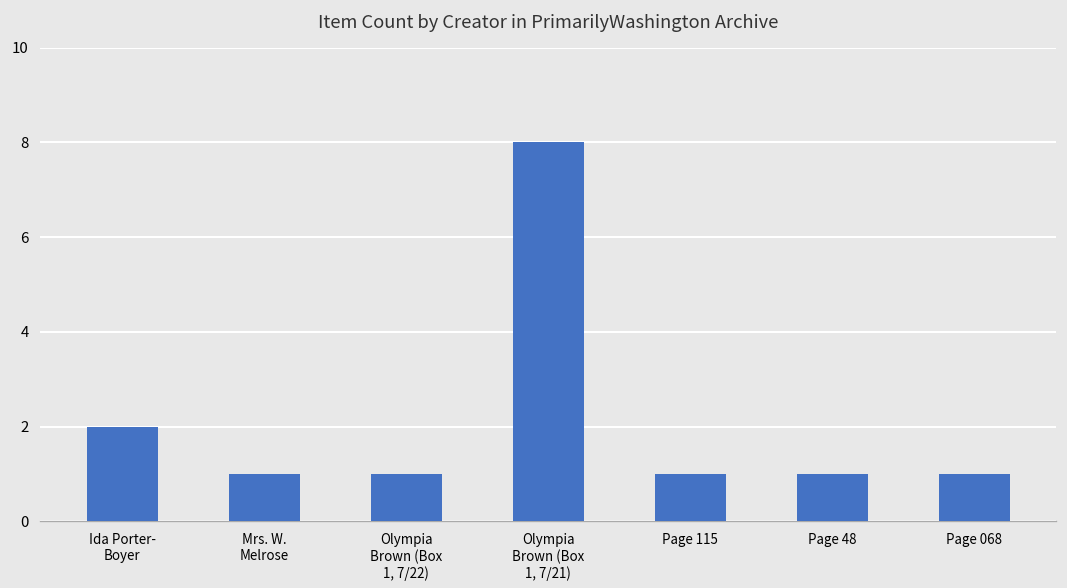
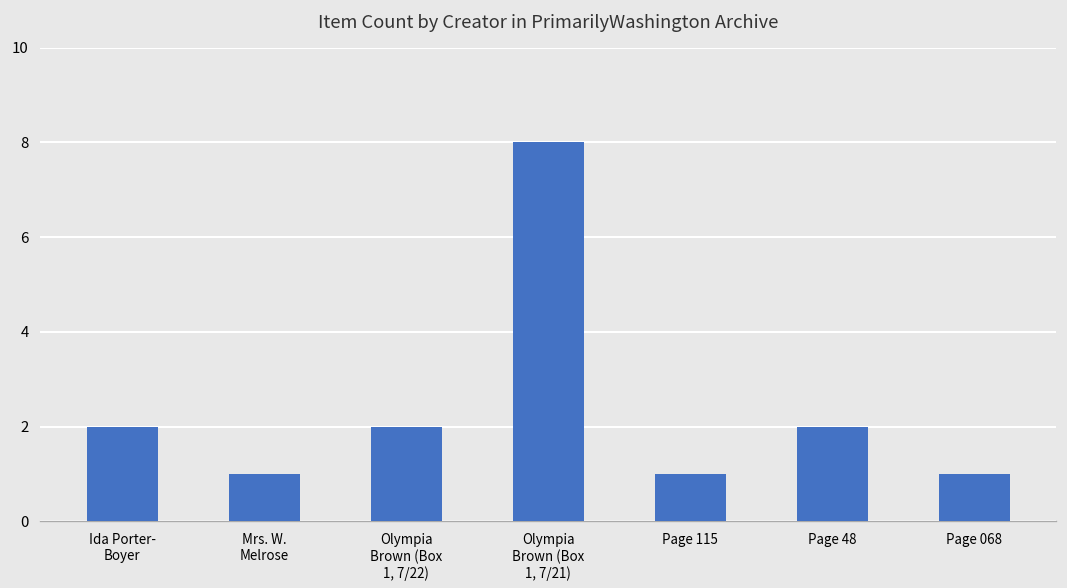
  {
    "Ida Porter- Boyer": 2,
    "Mrs. W. Melrose": 1,
-   "Olympia Brown (Box 1, 7/22)": 1,
+   "Olympia Brown (Box 1, 7/22)": 2,
    "Olympia Brown (Box 1, 7/21)": 8,
    "Page 115": 1,
-   "Page 48": 1,
+   "Page 48": 2,
    "Page 068": 1
  }
